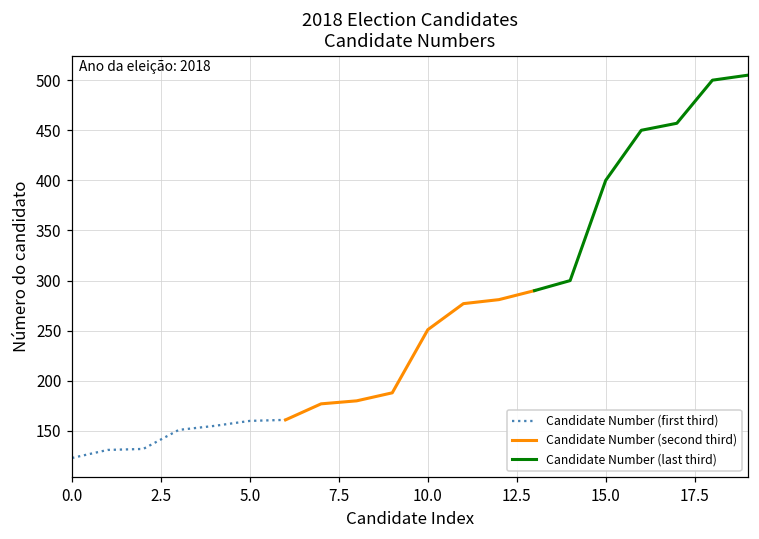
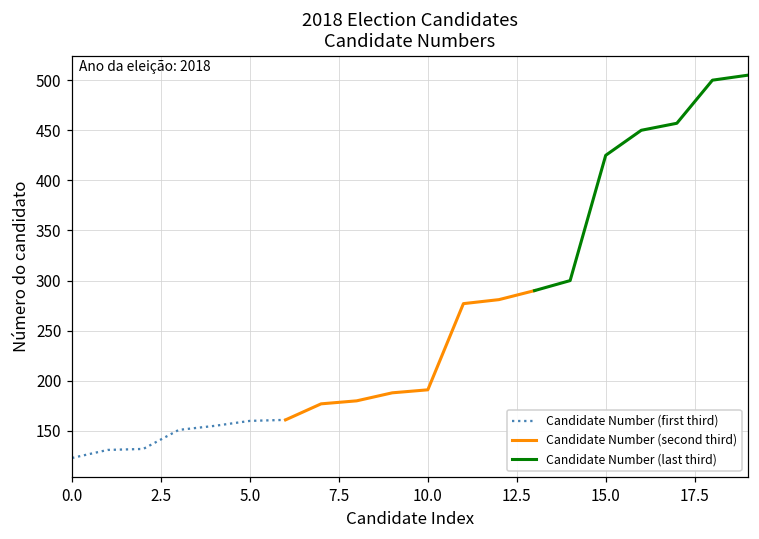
  {
    "Candidate Number (first third)": {
      "0.0": 120,
      "5.0": 160
    },
    "Candidate Number (second third)": {
-     "10.0": 250
+     "10.0": 190
    },
    "Candidate Number (last third)": {
-     "15.0": 400
+     "15.0": 430
    }
  }
